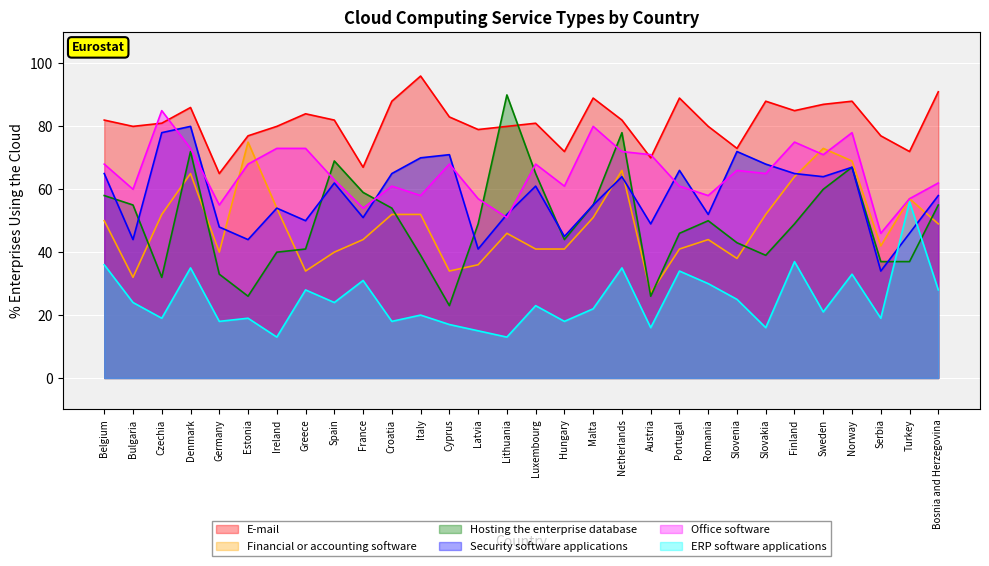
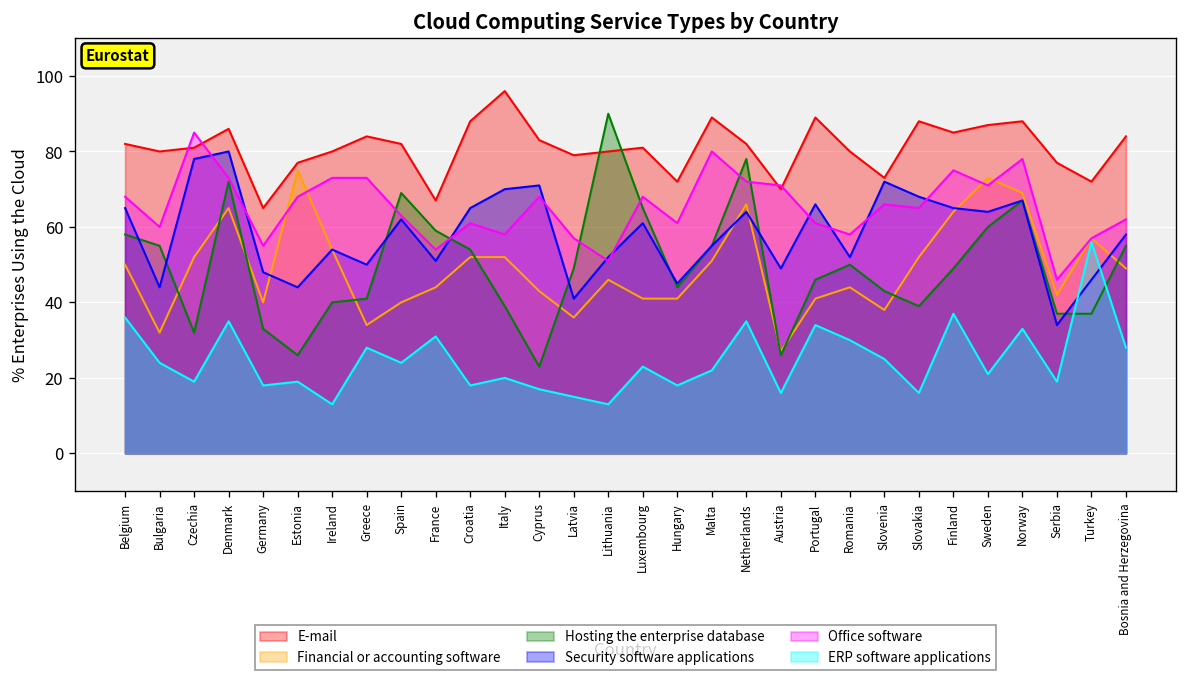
  {
    "E-mail": {
      "Belgium": 82,
      "Bulgaria": 80,
      "Czechia": 81,
      "Denmark": 86,
      "Germany": 65,
      "Estonia": 77,
      "Ireland": 80,
      "Greece": 84,
      "Spain": 82,
      "France": 67,
      "Croatia": 88,
      "Italy": 96,
      "Cyprus": 83,
      "Latvia": 79,
      "Lithuania": 80,
      "Luxembourg": 81,
      "Hungary": 72,
      "Malta": 89,
      "Netherlands": 82,
      "Austria": 70,
      "Portugal": 89,
      "Romania": 80,
      "Slovenia": 73,
      "Slovakia": 88,
      "Finland": 85,
      "Sweden": 87,
      "Norway": 88,
      "Serbia": 77,
      "Turkey": 72,
-     "Bosnia and Herzegovina": 91
+     "Bosnia and Herzegovina": 84
    },
    "Financial or accounting software": {
      "Belgium": 50,
      "Bulgaria": 32,
      "Czechia": 52,
      "Denmark": 65,
      "Germany": 40,
      "Estonia": 75,
      "Greece": 34,
      "Spain": 40,
      "France": 44,
      "Croatia": 52,
      "Italy": 52,
-     "Cyprus": 34,
+     "Cyprus": 43,
      "Latvia": 36,
      "Lithuania": 46,
      "Luxembourg": 41,
      "Hungary": 41,
      "Malta": 51,
      "Netherlands": 66,
      "Austria": 27,
      "Portugal": 41,
      "Romania": 44,
      "Slovenia": 38,
      "Slovakia": 52,
      "Finland": 64,
      "Sweden": 73,
      "Norway": 69,
      "Serbia": 42,
      "Bosnia and Herzegovina": 49
    },
    "Hosting the enterprise database": {
      "Belgium": 58,
      "Bulgaria": 55,
      "Czechia": 32,
      "Denmark": 72,
      "Germany": 33,
      "Estonia": 26,
      "Ireland": 40,
      "Greece": 41,
      "Spain": 69,
      "France": 59,
      "Croatia": 54,
      "Italy": 39,
      "Cyprus": 23,
      "Latvia": 49,
      "Lithuania": 90,
      "Luxembourg": 65,
      "Hungary": 44,
      "Netherlands": 78,
      "Austria": 26,
      "Portugal": 46,
      "Romania": 50,
      "Slovenia": 43,
      "Slovakia": 39,
      "Finland": 49,
      "Sweden": 60,
      "Serbia": 37,
      "Turkey": 37,
      "Bosnia and Herzegovina": 55
    },
    "Security software applications": {
      "Belgium": 65,
      "Bulgaria": 44,
      "Czechia": 78,
      "Denmark": 80,
      "Germany": 48,
      "Estonia": 44,
      "Greece": 50,
      "Spain": 62,
      "France": 51,
      "Croatia": 65,
      "Italy": 70,
      "Cyprus": 71,
      "Latvia": 41,
      "Lithuania": 52,
      "Luxembourg": 61,
      "Hungary": 45,
      "Netherlands": 64,
      "Austria": 49,
      "Portugal": 66,
      "Romania": 52,
      "Slovenia": 72,
      "Slovakia": 68,
      "Finland": 65,
      "Sweden": 64,
      "Serbia": 34,
      "Turkey": 46,
      "Bosnia and Herzegovina": 58
    },
    "Office software": {
      "Belgium": 68,
      "Bulgaria": 60,
      "Czechia": 85,
      "Denmark": 73,
      "Germany": 55,
      "Estonia": 68,
      "Ireland": 73,
      "Greece": 73,
      "Spain": 63,
      "France": 54,
      "Croatia": 61,
      "Italy": 58,
      "Cyprus": 68,
      "Latvia": 57,
      "Lithuania": 51,
      "Luxembourg": 68,
      "Hungary": 61,
      "Malta": 80,
      "Netherlands": 72,
      "Austria": 71,
      "Portugal": 61,
      "Romania": 58,
      "Slovenia": 66,
      "Slovakia": 65,
      "Finland": 75,
      "Sweden": 71,
      "Norway": 78,
      "Serbia": 46,
      "Bosnia and Herzegovina": 62
    },
    "ERP software applications": {
      "Belgium": 36,
      "Bulgaria": 24,
      "Czechia": 19,
      "Denmark": 35,
      "Germany": 18,
      "Estonia": 19,
      "Ireland": 13,
      "Greece": 28,
      "Spain": 24,
      "France": 31,
      "Croatia": 18,
      "Italy": 20,
      "Cyprus": 17,
      "Latvia": 15,
      "Lithuania": 13,
      "Luxembourg": 23,
      "Hungary": 18,
      "Malta": 22,
      "Netherlands": 35,
      "Austria": 16,
      "Portugal": 34,
      "Romania": 30,
      "Slovenia": 25,
      "Slovakia": 16,
      "Finland": 37,
      "Sweden": 21,
      "Norway": 33,
      "Serbia": 19,
      "Turkey": 56,
      "Bosnia and Herzegovina": 28
    }
  }
